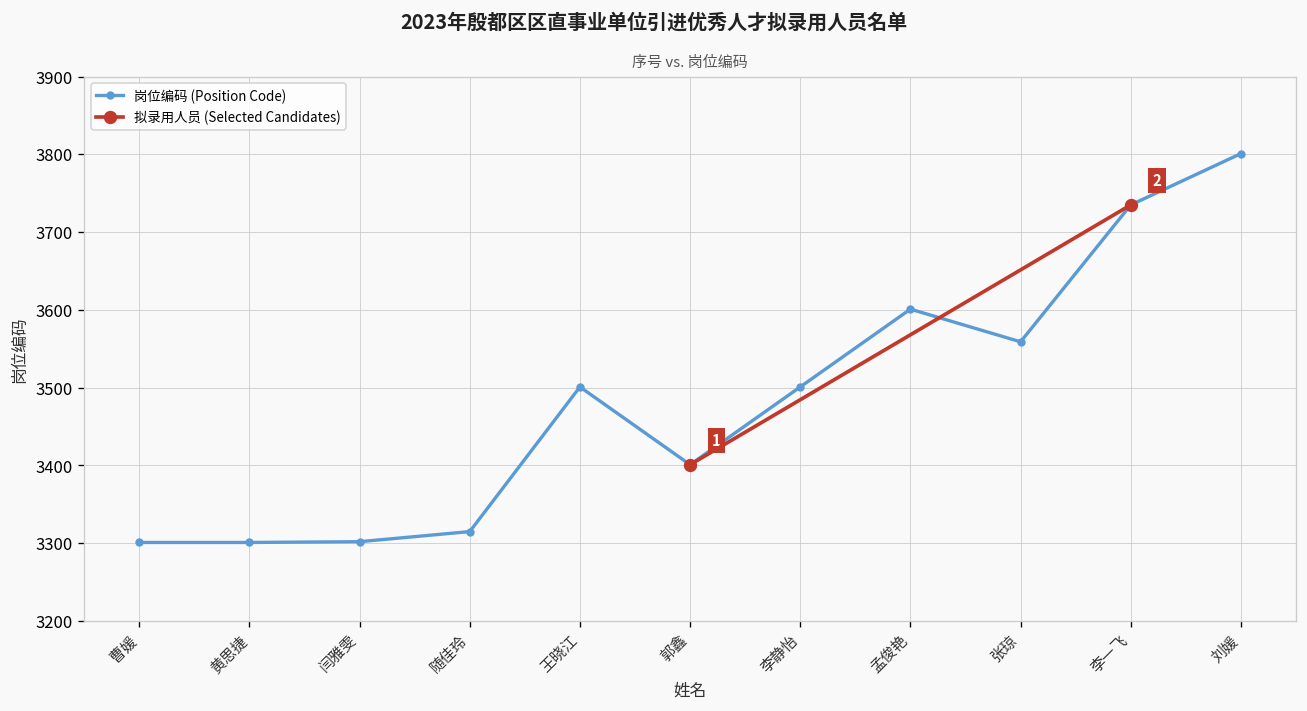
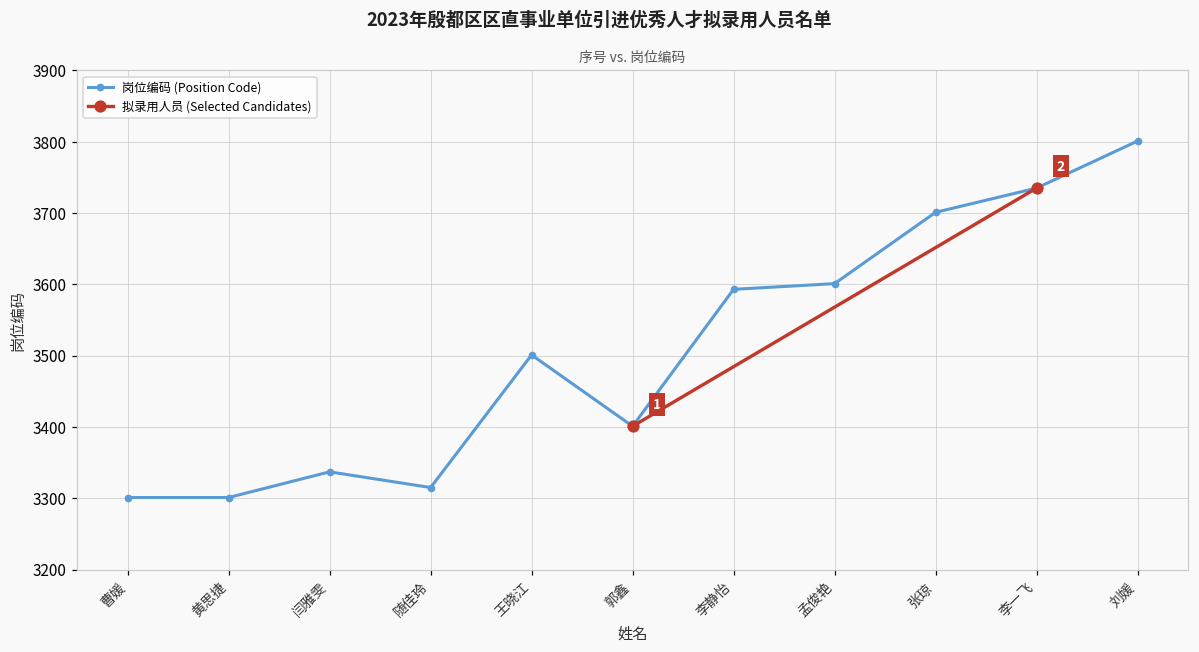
  {
    "岗位编码 (Position Code)": {
      "曹媛": 3300,
      "黄思捷": 3300,
-     "闫雅雯": 3300,
+     "闫雅雯": 3340,
      "随佳玲": 3320,
      "王晓江": 3500,
-     "李静怡": 3500,
+     "李静怡": 3590,
      "孟俊艳": 3600,
-     "张琼": 3560,
+     "张琼": 3700,
      "刘媛": 3800
    }
  }
